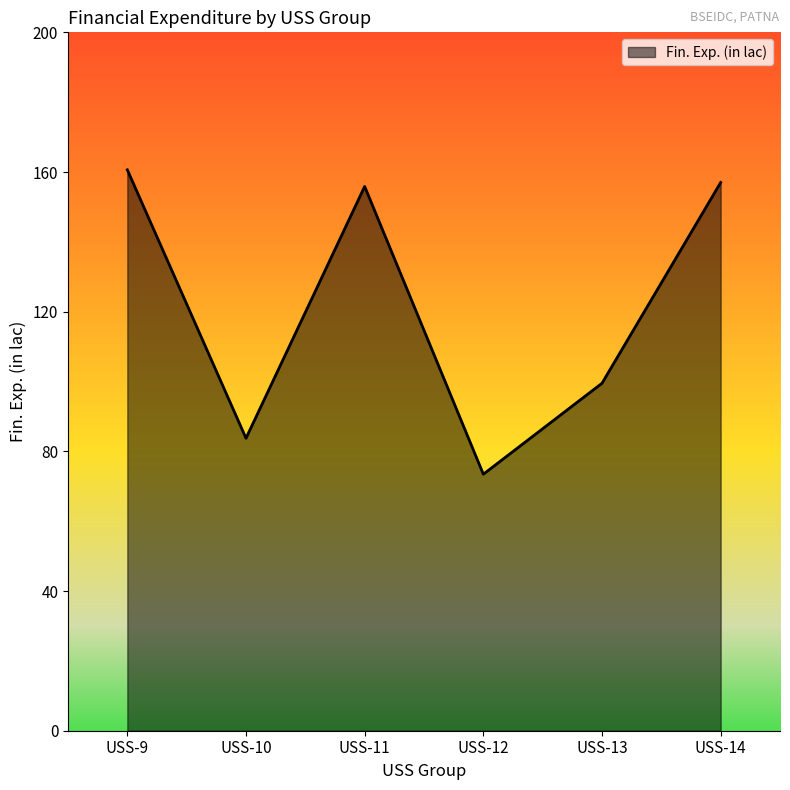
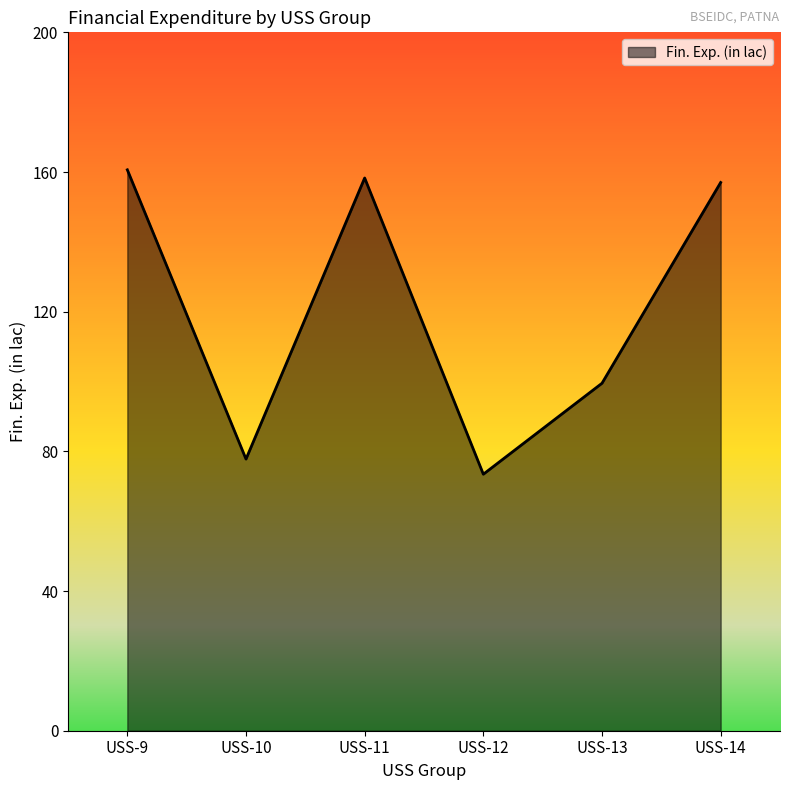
  {
    "USS-9": 161,
-   "USS-10": 84,
-   "USS-11": 156,
+   "USS-10": 78,
+   "USS-11": 158,
    "USS-12": 73,
    "USS-13": 100,
    "USS-14": 157
  }
